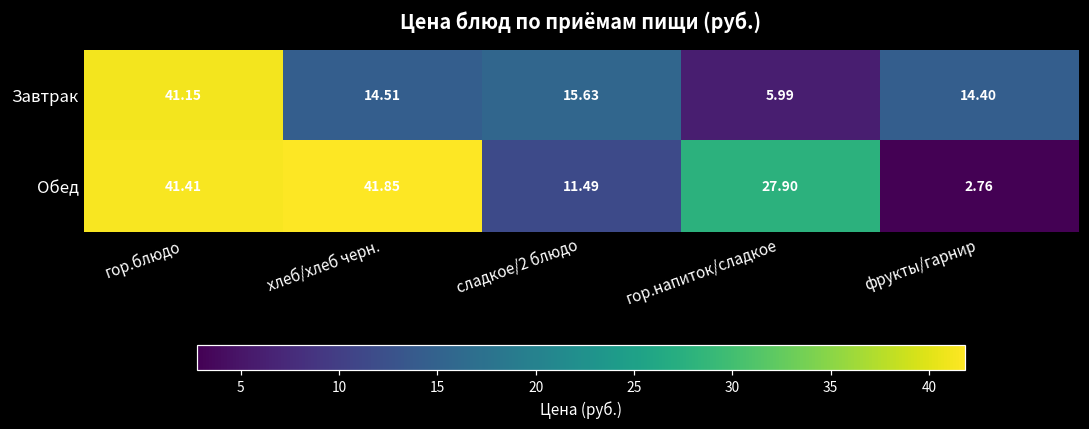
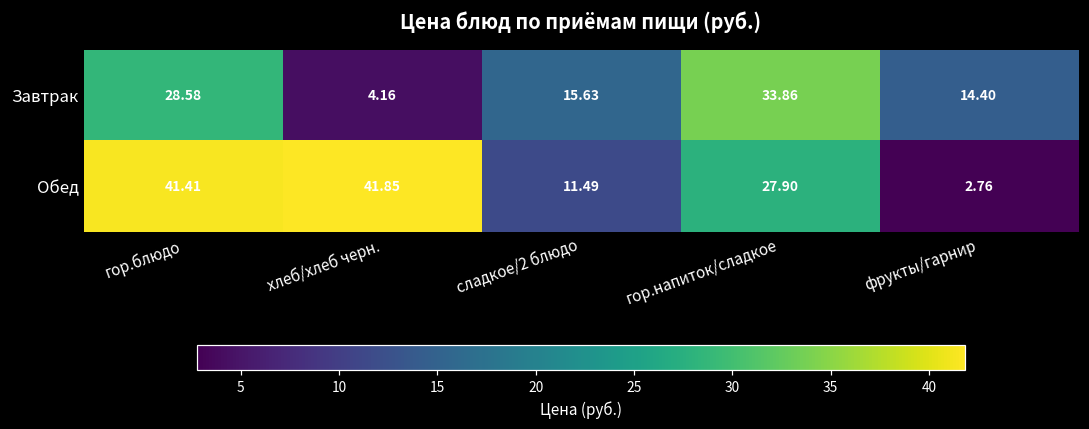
  {
    "Завтрак": {
-     "гор.блюдо": 41.15,
-     "хлеб/хлеб черн.": 14.51,
+     "гор.блюдо": 28.58,
+     "хлеб/хлеб черн.": 4.16,
      "сладкое/2 блюдо": 15.63,
-     "гор.напиток/сладкое": 5.99,
+     "гор.напиток/сладкое": 33.86,
      "фрукты/гарнир": 14.40
    },
    "Обед": {
      "гор.блюдо": 41.41,
      "хлеб/хлеб черн.": 41.85,
      "сладкое/2 блюдо": 11.49,
      "гор.напиток/сладкое": 27.90,
      "фрукты/гарнир": 2.76
    }
  }
